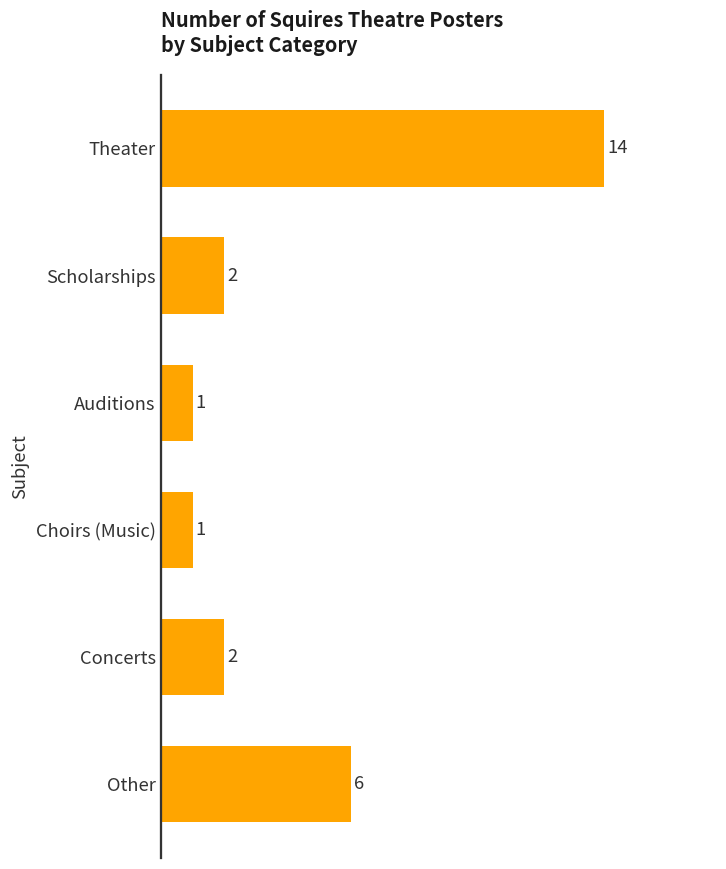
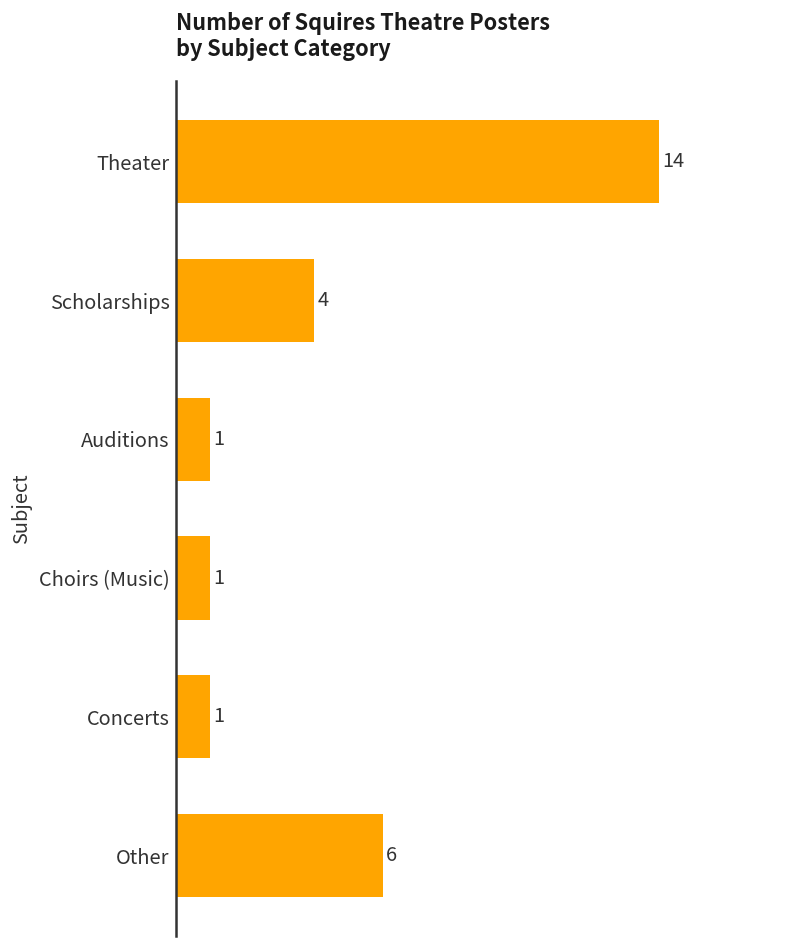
  {
    "Theater": 14,
-   "Scholarships": 2,
+   "Scholarships": 4,
    "Auditions": 1,
    "Choirs (Music)": 1,
-   "Concerts": 2,
+   "Concerts": 1,
    "Other": 6
  }
